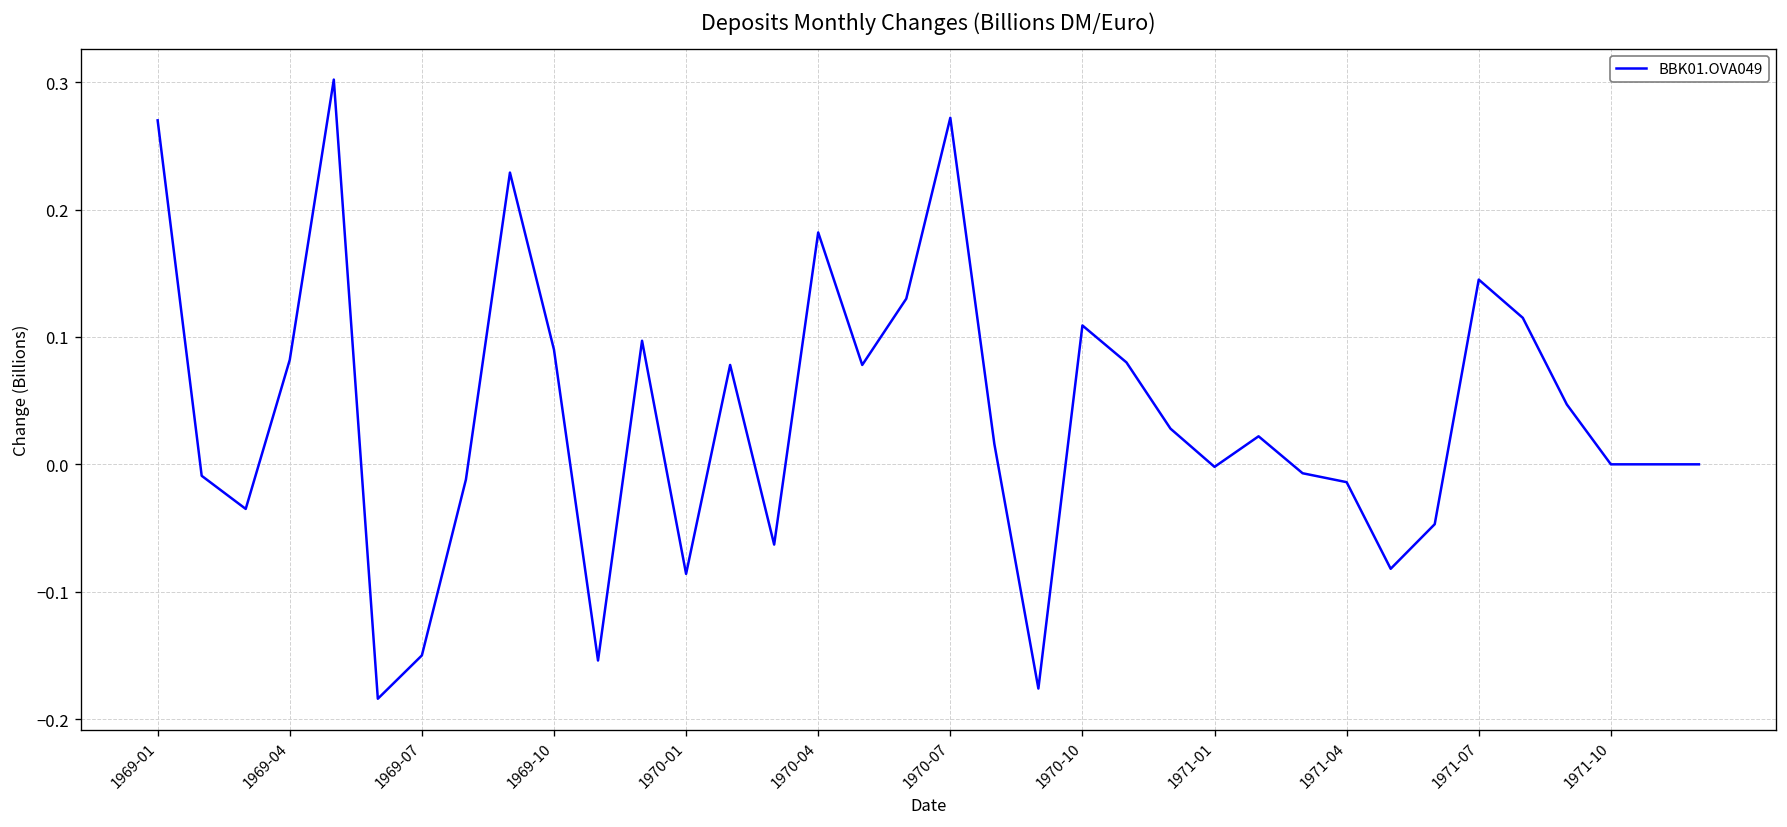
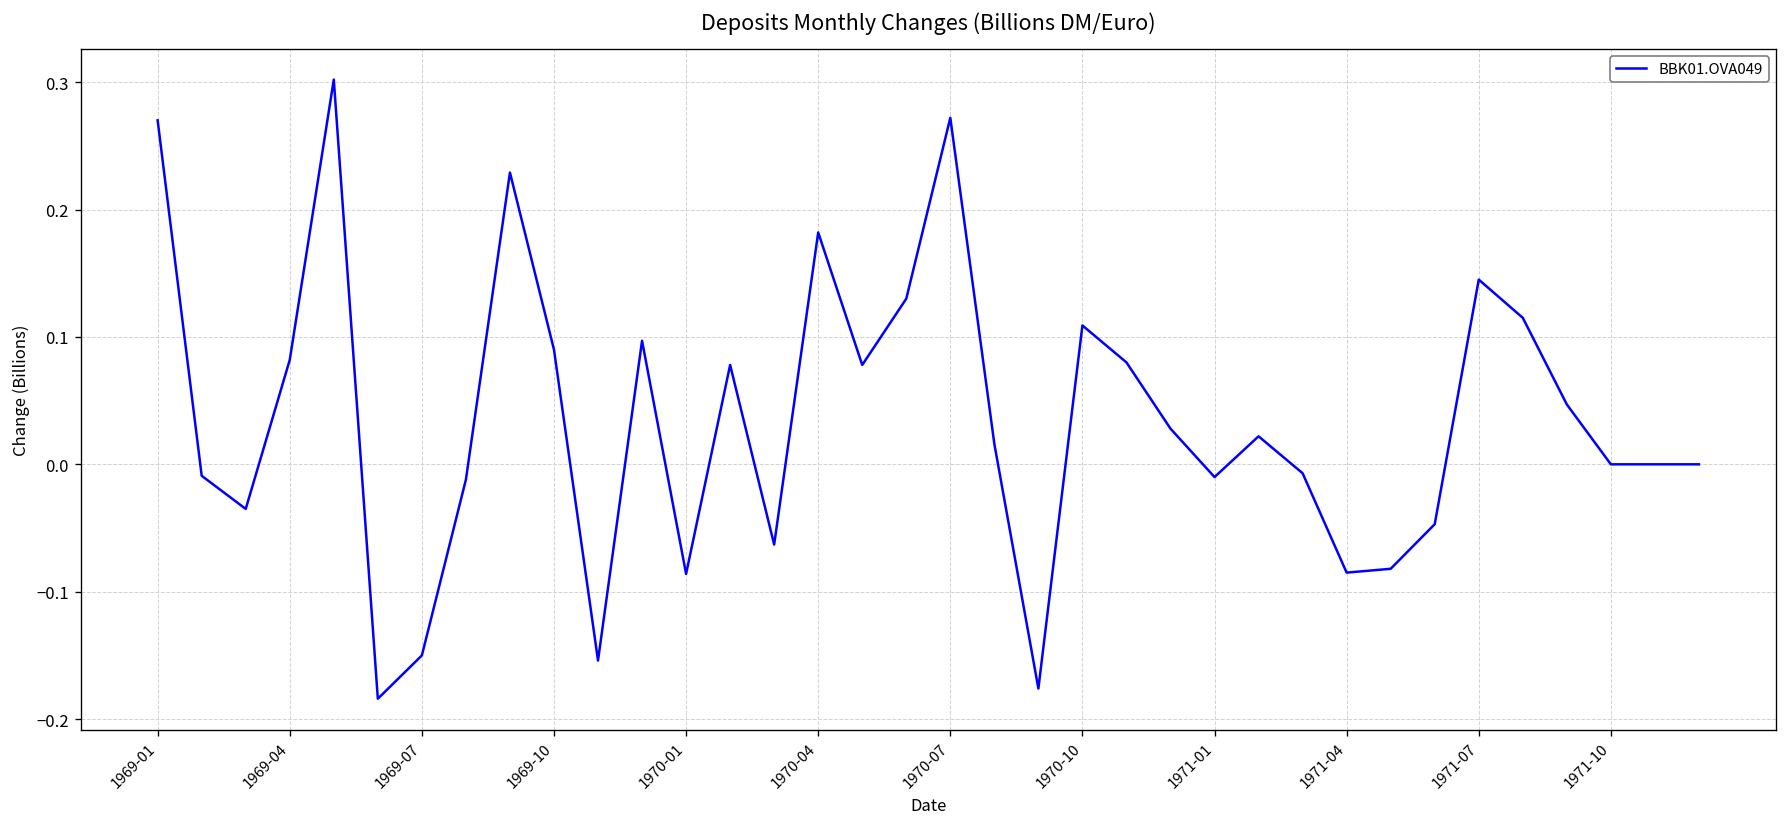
  {
    "1969-01": 0.270,
    "1969-04": 0.082,
    "1969-07": -0.150,
    "1969-10": 0.090,
    "1970-01": -0.086,
    "1970-04": 0.182,
    "1970-07": 0.272,
    "1970-10": 0.109,
-   "1971-01": -0.002,
-   "1971-04": -0.014,
+   "1971-01": -0.010,
+   "1971-04": -0.085,
    "1971-07": 0.145,
    "1971-10": 0.000
  }
